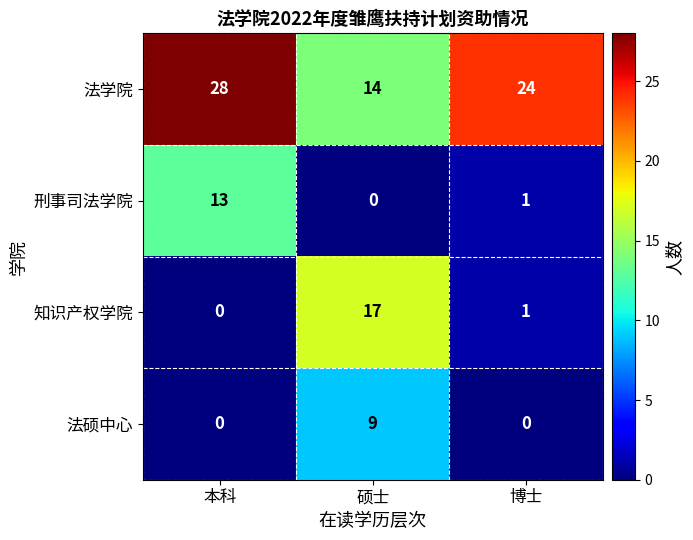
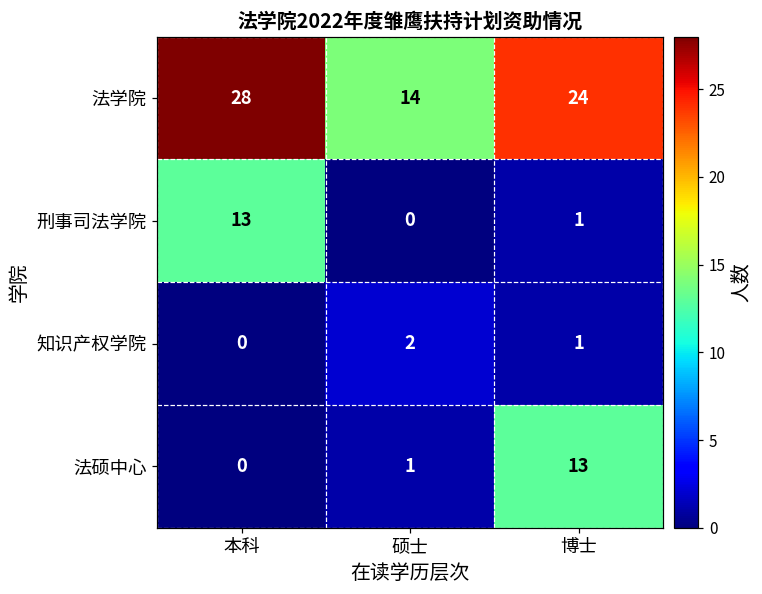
  {
    "法学院": {
      "本科": 28,
      "硕士": 14,
      "博士": 24
    },
    "刑事司法学院": {
      "本科": 13,
      "硕士": 0,
      "博士": 1
    },
    "知识产权学院": {
      "本科": 0,
-     "硕士": 17,
+     "硕士": 2,
      "博士": 1
    },
    "法硕中心": {
      "本科": 0,
-     "硕士": 9,
-     "博士": 0
+     "硕士": 1,
+     "博士": 13
    }
  }
